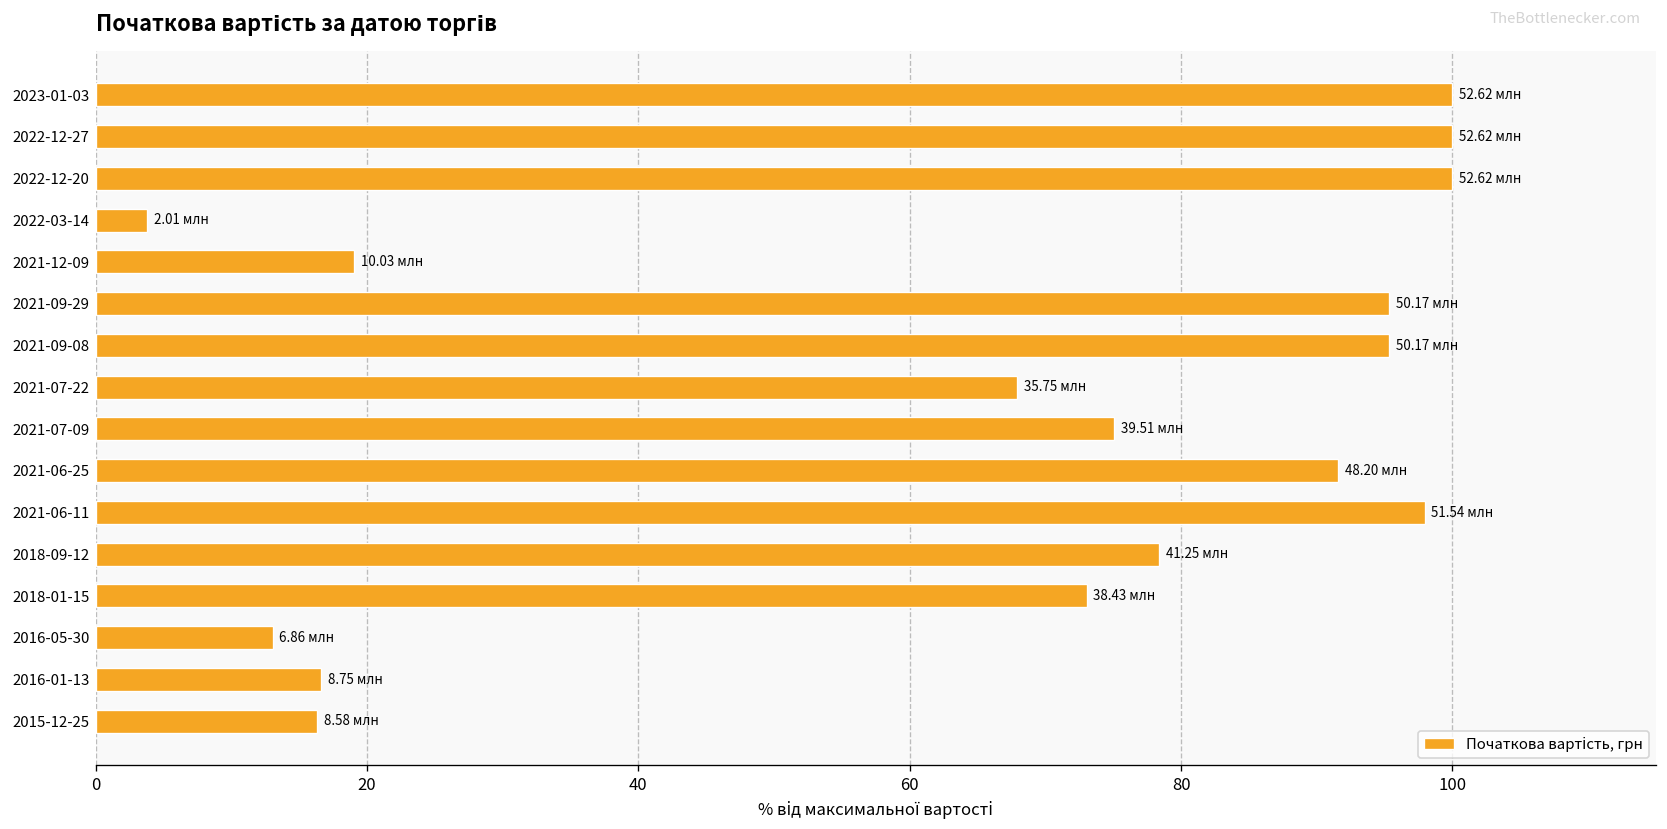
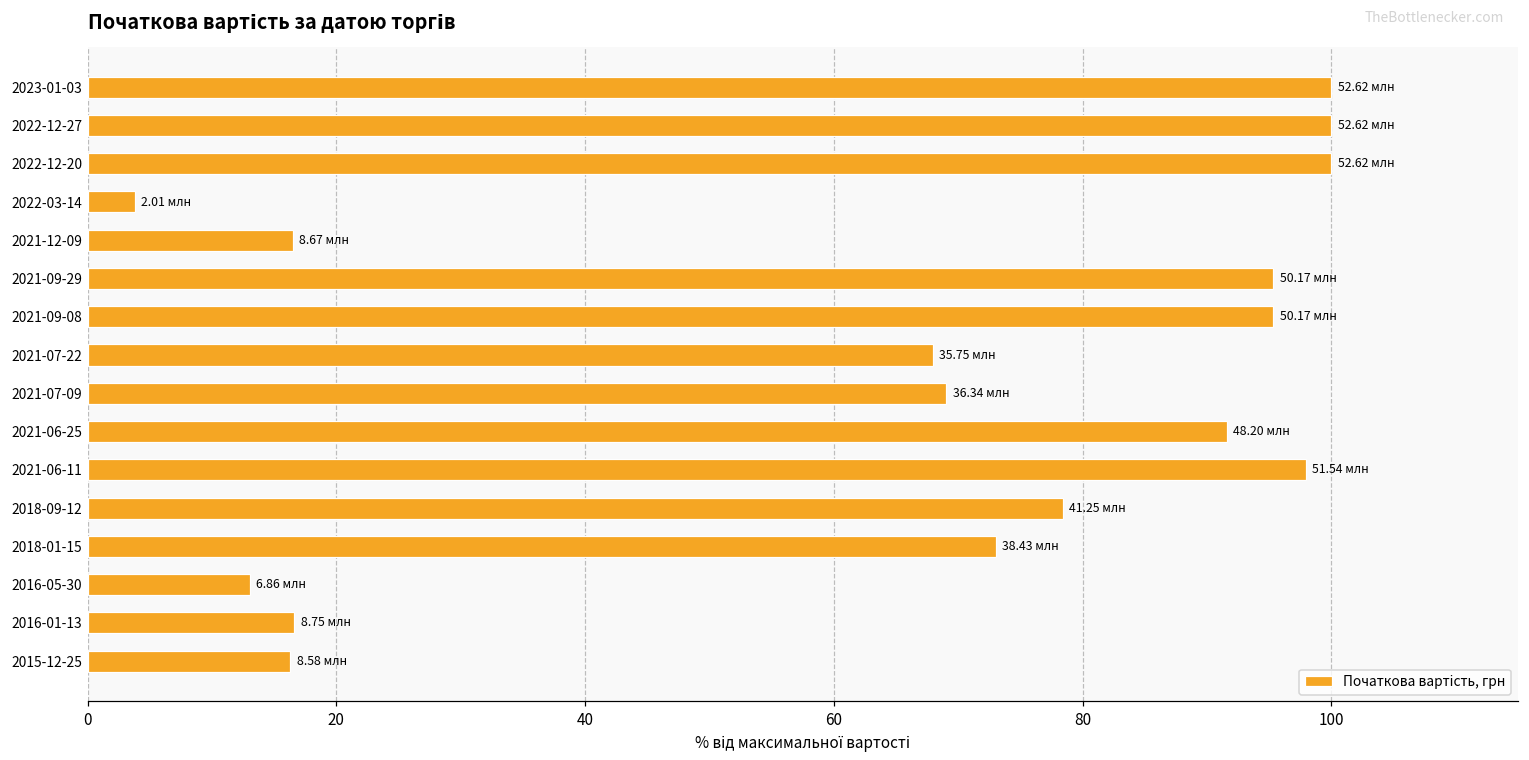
  {
-   "2021-12-09": 10.03,
-   "2021-07-09": 39.51
+   "2021-12-09": 8.67,
+   "2021-07-09": 36.34
  }
